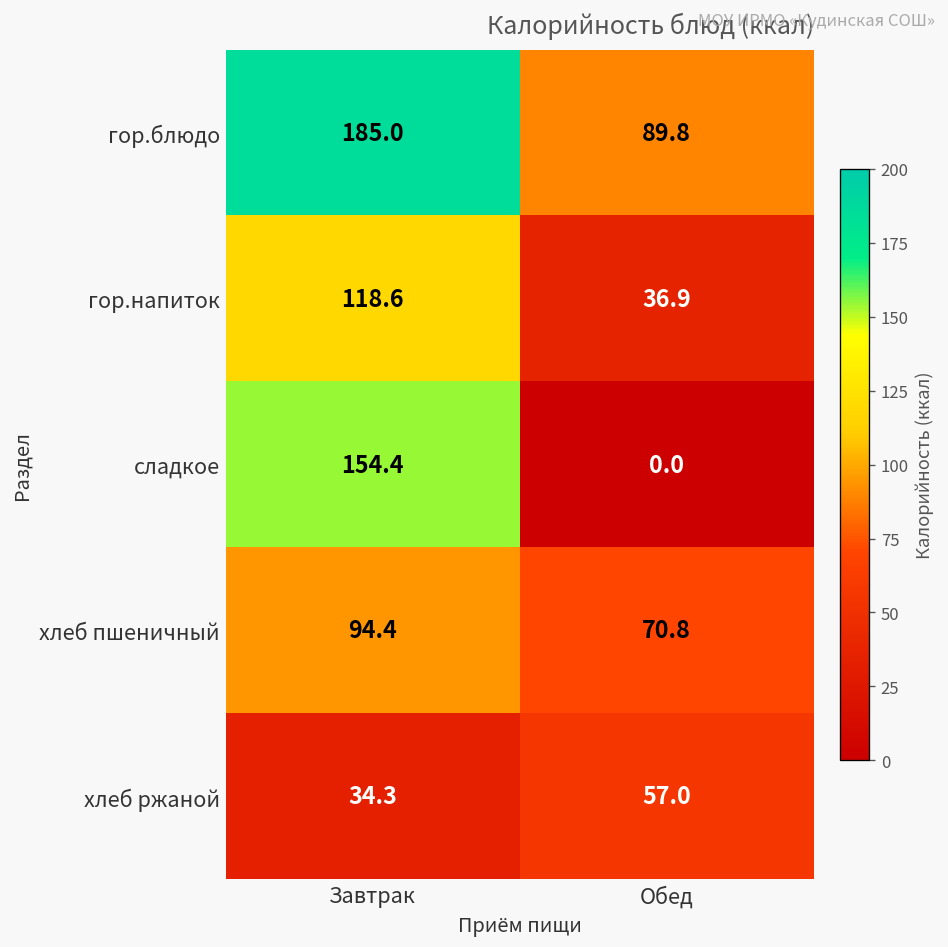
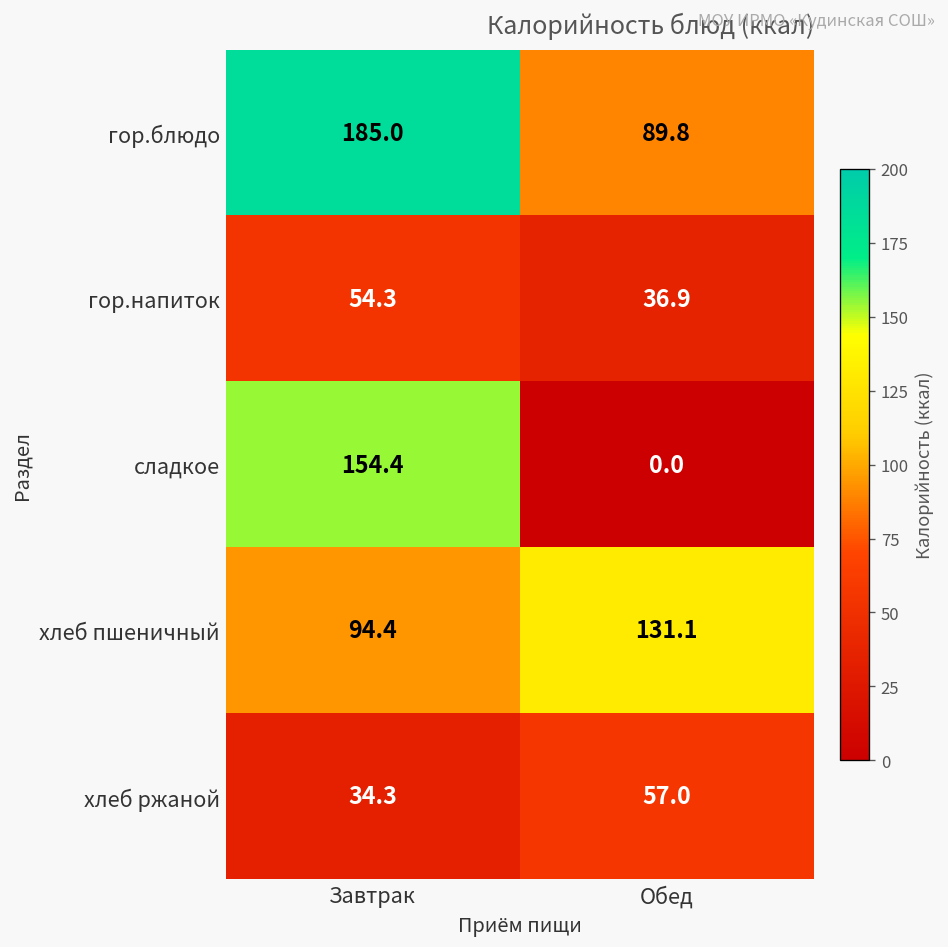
  {
    "гор.блюдо": {
      "Завтрак": 185.0,
      "Обед": 89.8
    },
    "гор.напиток": {
-     "Завтрак": 118.6,
+     "Завтрак": 54.3,
      "Обед": 36.9
    },
    "сладкое": {
      "Завтрак": 154.4,
      "Обед": 0.0
    },
    "хлеб пшеничный": {
      "Завтрак": 94.4,
-     "Обед": 70.8
+     "Обед": 131.1
    },
    "хлеб ржаной": {
      "Завтрак": 34.3,
      "Обед": 57.0
    }
  }
